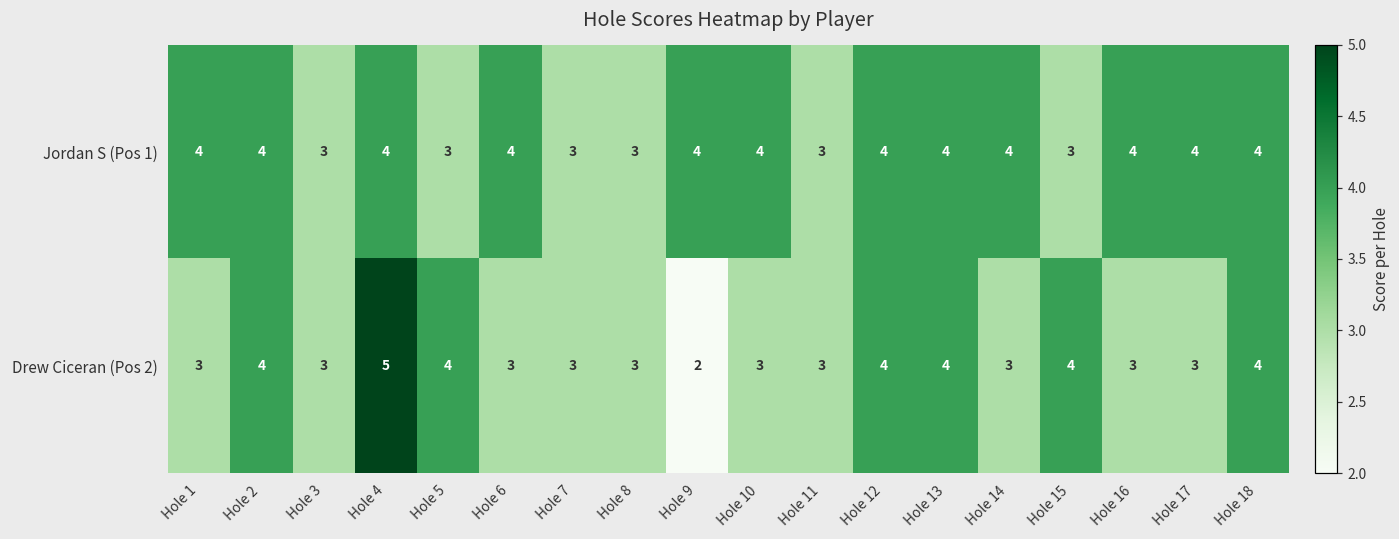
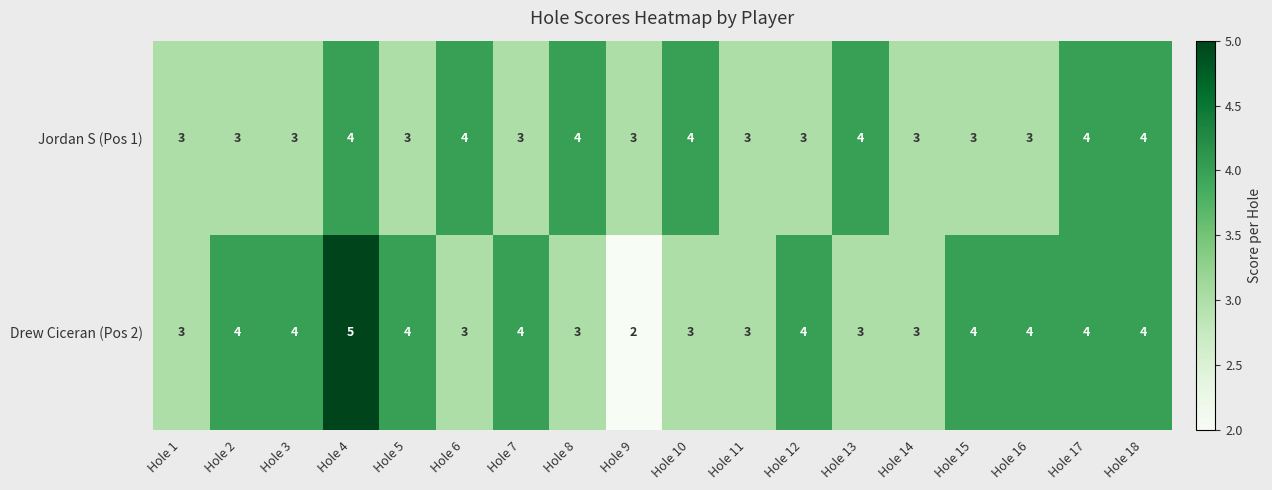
  {
    "Jordan S (Pos 1)": {
-     "Hole 1": 4,
-     "Hole 2": 4,
+     "Hole 1": 3,
+     "Hole 2": 3,
      "Hole 3": 3,
      "Hole 4": 4,
      "Hole 5": 3,
      "Hole 6": 4,
      "Hole 7": 3,
-     "Hole 8": 3,
-     "Hole 9": 4,
+     "Hole 8": 4,
+     "Hole 9": 3,
      "Hole 10": 4,
      "Hole 11": 3,
-     "Hole 12": 4,
+     "Hole 12": 3,
      "Hole 13": 4,
-     "Hole 14": 4,
+     "Hole 14": 3,
      "Hole 15": 3,
-     "Hole 16": 4,
+     "Hole 16": 3,
      "Hole 17": 4,
      "Hole 18": 4
    },
    "Drew Ciceran (Pos 2)": {
      "Hole 1": 3,
      "Hole 2": 4,
-     "Hole 3": 3,
+     "Hole 3": 4,
      "Hole 4": 5,
      "Hole 5": 4,
      "Hole 6": 3,
-     "Hole 7": 3,
+     "Hole 7": 4,
      "Hole 8": 3,
      "Hole 9": 2,
      "Hole 10": 3,
      "Hole 11": 3,
      "Hole 12": 4,
-     "Hole 13": 4,
+     "Hole 13": 3,
      "Hole 14": 3,
      "Hole 15": 4,
-     "Hole 16": 3,
-     "Hole 17": 3,
+     "Hole 16": 4,
+     "Hole 17": 4,
      "Hole 18": 4
    }
  }
